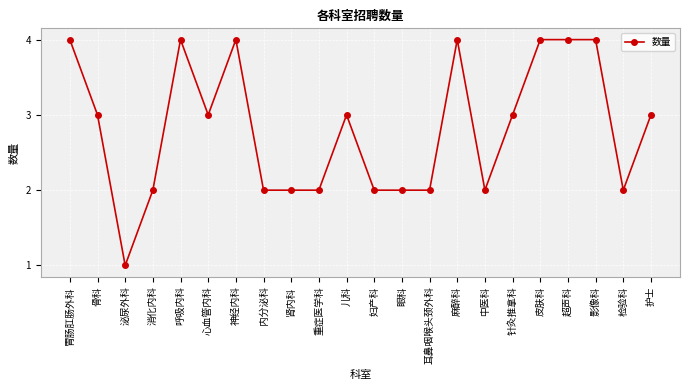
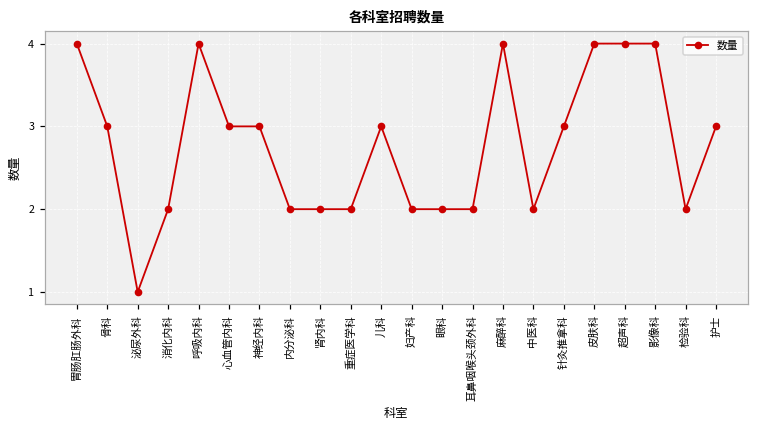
  {
    "胃肠肛肠外科": 4,
    "骨科": 3,
    "泌尿外科": 1,
    "消化内科": 2,
    "呼吸内科": 4,
    "心血管内科": 3,
-   "神经内科": 4,
+   "神经内科": 3,
    "内分泌科": 2,
    "肾内科": 2,
    "重症医学科": 2,
    "儿科": 3,
    "妇产科": 2,
    "眼科": 2,
    "耳鼻咽喉头颈外科": 2,
    "麻醉科": 4,
    "中医科": 2,
    "针灸推拿科": 3,
    "皮肤科": 4,
    "超声科": 4,
    "影像科": 4,
    "检验科": 2,
    "护士": 3
  }
